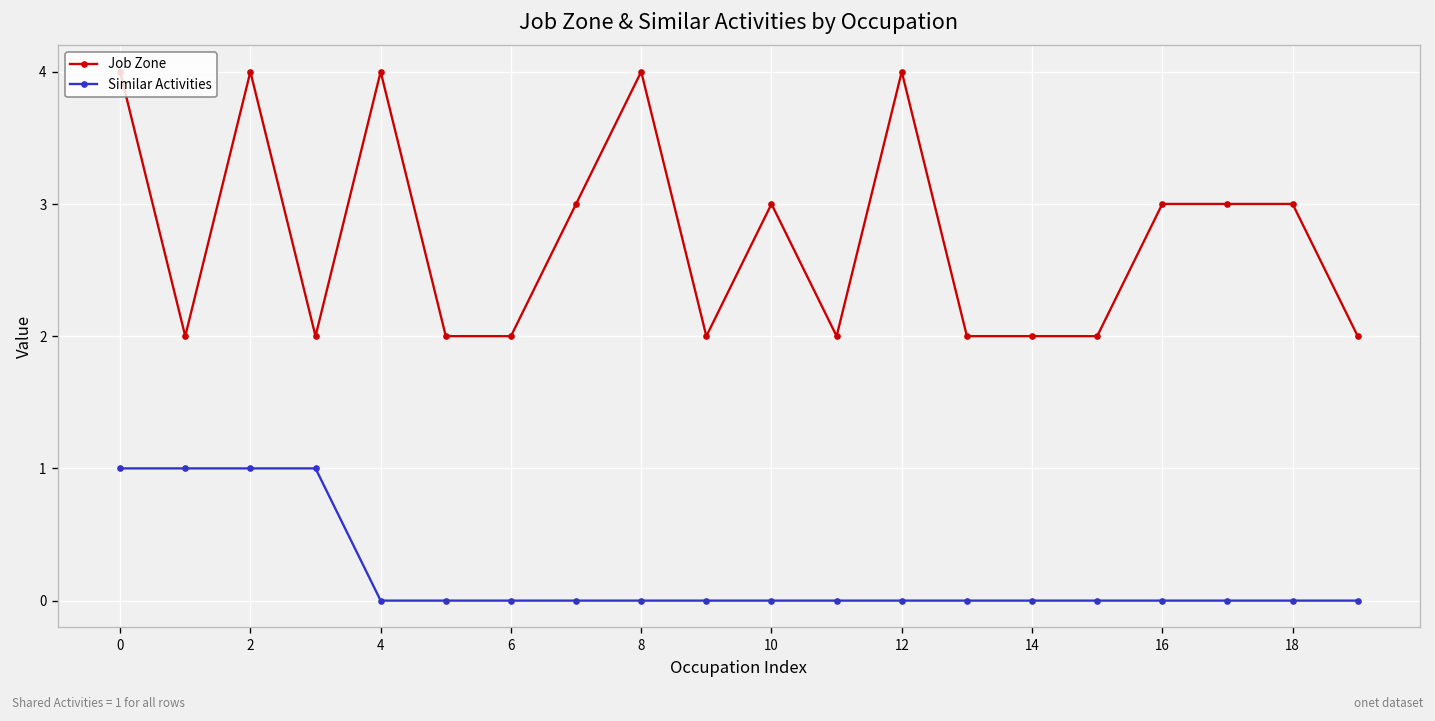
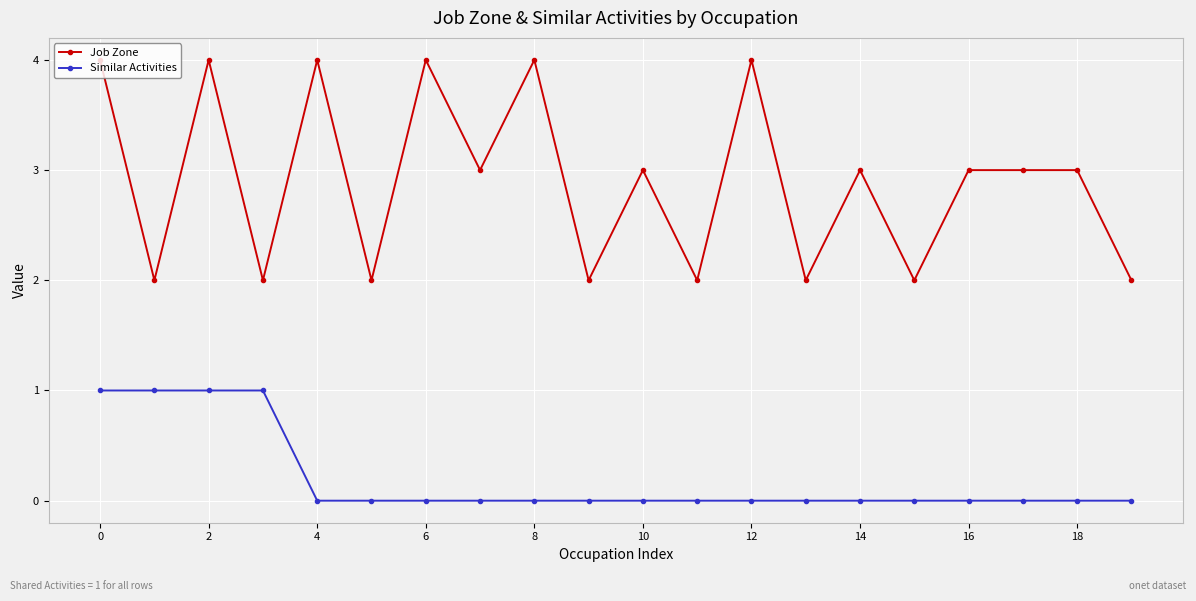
  {
    "Job Zone": {
      "2": 4,
      "4": 4,
-     "6": 2,
+     "6": 4,
      "8": 4,
      "10": 3,
      "12": 4,
-     "14": 2,
+     "14": 3,
      "16": 3,
      "18": 3
    },
    "Similar Activities": {
      "0": 1,
      "2": 1,
      "4": 0,
      "6": 0,
      "8": 0,
      "10": 0,
      "12": 0,
      "14": 0,
      "16": 0,
      "18": 0
    }
  }
